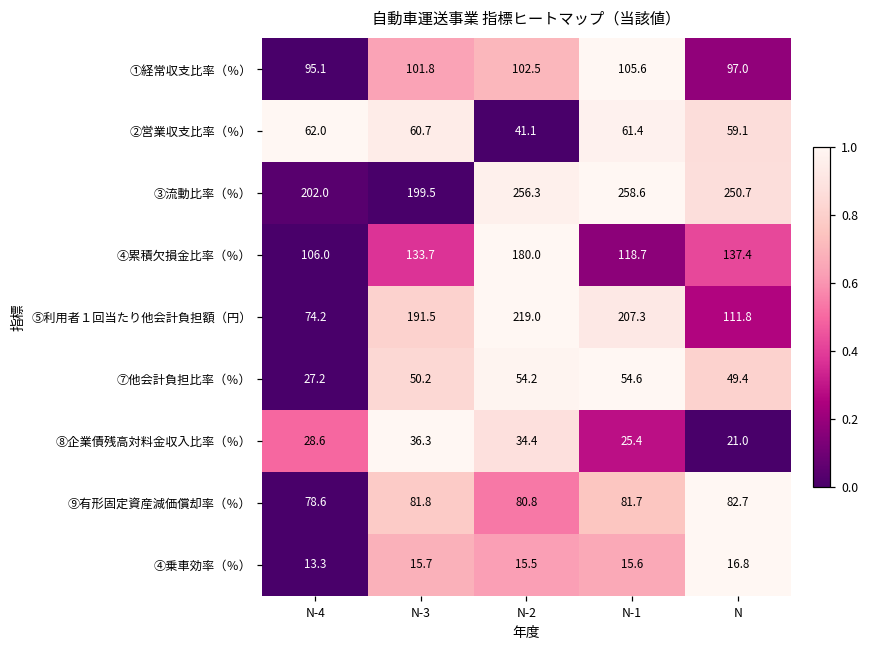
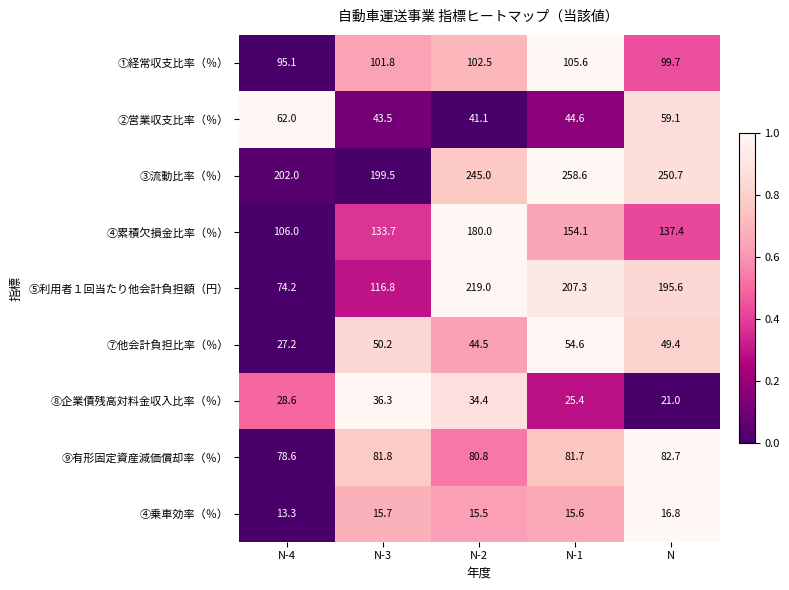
  {
    "①経常収支比率（％）": {
      "N-4": 95.1,
      "N-3": 101.8,
      "N-2": 102.5,
      "N-1": 105.6,
-     "N": 97.0
+     "N": 99.7
    },
    "②営業収支比率（％）": {
      "N-4": 62.0,
-     "N-3": 60.7,
+     "N-3": 43.5,
      "N-2": 41.1,
-     "N-1": 61.4,
+     "N-1": 44.6,
      "N": 59.1
    },
    "③流動比率（％）": {
      "N-4": 202.0,
      "N-3": 199.5,
-     "N-2": 256.3,
+     "N-2": 245.0,
      "N-1": 258.6,
      "N": 250.7
    },
    "④累積欠損金比率（％）": {
      "N-4": 106.0,
      "N-3": 133.7,
      "N-2": 180.0,
-     "N-1": 118.7,
+     "N-1": 154.1,
      "N": 137.4
    },
    "⑤利用者１回当たり他会計負担額（円）": {
      "N-4": 74.2,
-     "N-3": 191.5,
+     "N-3": 116.8,
      "N-2": 219.0,
      "N-1": 207.3,
-     "N": 111.8
+     "N": 195.6
    },
    "⑦他会計負担比率（％）": {
      "N-4": 27.2,
      "N-3": 50.2,
-     "N-2": 54.2,
+     "N-2": 44.5,
      "N-1": 54.6,
      "N": 49.4
    },
    "⑧企業債残高対料金収入比率（％）": {
      "N-4": 28.6,
      "N-3": 36.3,
      "N-2": 34.4,
      "N-1": 25.4,
      "N": 21.0
    },
    "⑨有形固定資産減価償却率（％）": {
      "N-4": 78.6,
      "N-3": 81.8,
      "N-2": 80.8,
      "N-1": 81.7,
      "N": 82.7
    },
    "④乗車効率（％）": {
      "N-4": 13.3,
      "N-3": 15.7,
      "N-2": 15.5,
      "N-1": 15.6,
      "N": 16.8
    }
  }
